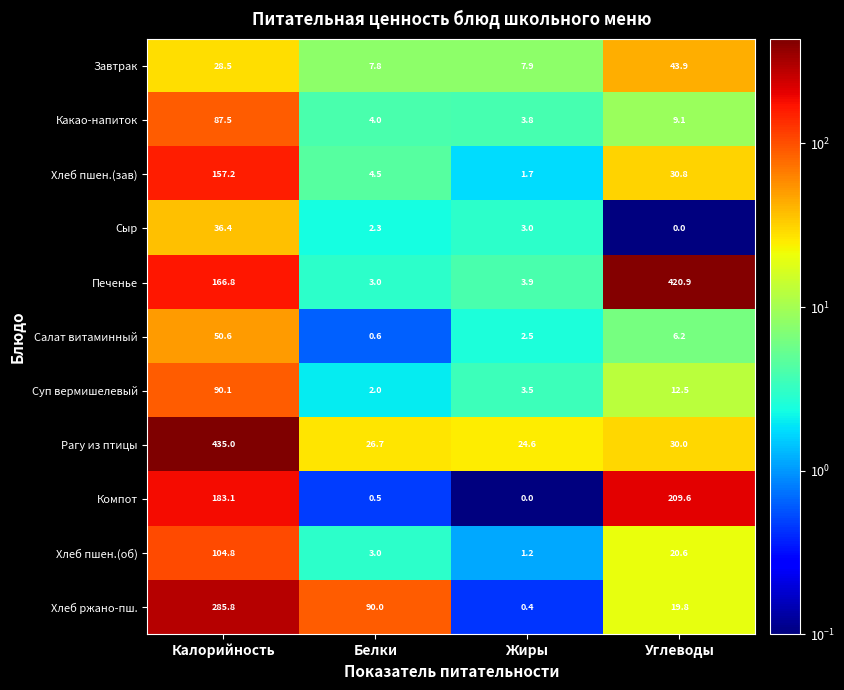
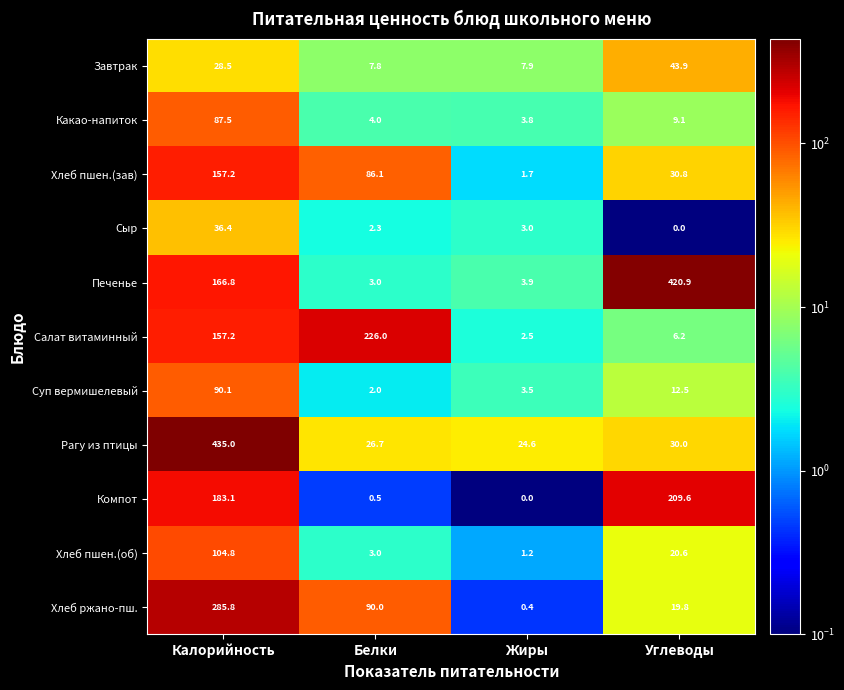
  {
    "Завтрак": {
      "Калорийность": 28.5,
      "Белки": 7.8,
      "Жиры": 7.9,
      "Углеводы": 43.9
    },
    "Какао-напиток": {
      "Калорийность": 87.5,
      "Белки": 4.0,
      "Жиры": 3.8,
      "Углеводы": 9.1
    },
    "Хлеб пшен.(зав)": {
      "Калорийность": 157.2,
-     "Белки": 4.5,
+     "Белки": 86.1,
      "Жиры": 1.7,
      "Углеводы": 30.8
    },
    "Сыр": {
      "Калорийность": 36.4,
      "Белки": 2.3,
      "Жиры": 3.0,
      "Углеводы": 0.0
    },
    "Печенье": {
      "Калорийность": 166.8,
      "Белки": 3.0,
      "Жиры": 3.9,
      "Углеводы": 420.9
    },
    "Салат витаминный": {
-     "Калорийность": 50.6,
-     "Белки": 0.6,
+     "Калорийность": 157.2,
+     "Белки": 226.0,
      "Жиры": 2.5,
      "Углеводы": 6.2
    },
    "Суп вермишелевый": {
      "Калорийность": 90.1,
      "Белки": 2.0,
      "Жиры": 3.5,
      "Углеводы": 12.5
    },
    "Рагу из птицы": {
      "Калорийность": 435.0,
      "Белки": 26.7,
      "Жиры": 24.6,
      "Углеводы": 30.0
    },
    "Компот": {
      "Калорийность": 183.1,
      "Белки": 0.5,
      "Жиры": 0.0,
      "Углеводы": 209.6
    },
    "Хлеб пшен.(об)": {
      "Калорийность": 104.8,
      "Белки": 3.0,
      "Жиры": 1.2,
      "Углеводы": 20.6
    },
    "Хлеб ржано-пш.": {
      "Калорийность": 285.8,
      "Белки": 90.0,
      "Жиры": 0.4,
      "Углеводы": 19.8
    }
  }
